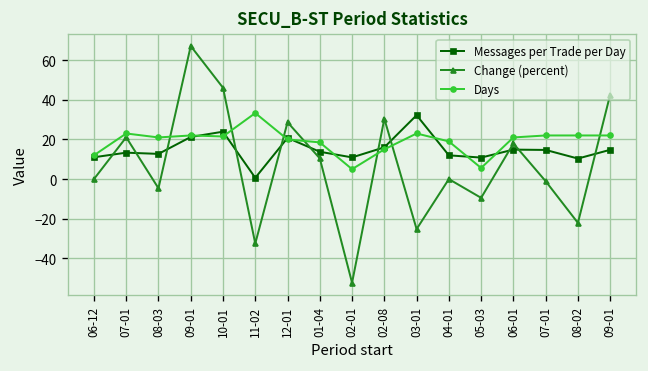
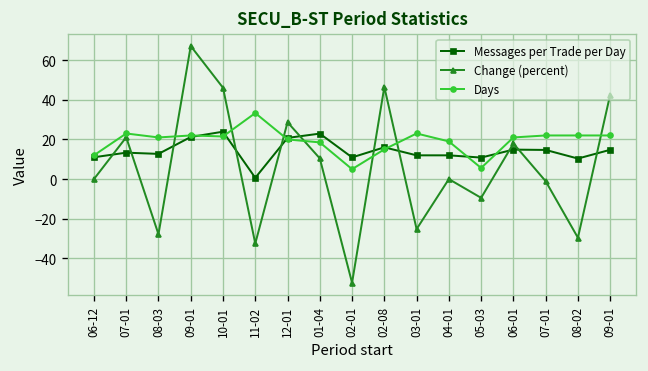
  {
    "Messages per Trade per Day": {
      "08-03": 13,
      "10-01": 24,
      "11-02": 1,
-     "01-04": 14,
+     "01-04": 23,
      "02-01": 11,
-     "03-01": 32,
+     "03-01": 12,
      "04-01": 12,
      "05-03": 11,
      "06-01": 15,
      "08-02": 10
    },
    "Change (percent)": {
      "06-12": 0,
-     "08-03": -5,
+     "08-03": -28,
      "10-01": 46,
      "11-02": -32,
      "12-01": 29,
      "01-04": 10,
      "02-01": -52,
-     "02-08": 30,
+     "02-08": 46,
      "03-01": -25,
      "04-01": 0,
      "05-03": -9,
      "06-01": 18,
-     "08-02": -22
+     "08-02": -30
    },
    "Days": {
      "08-03": 21,
      "10-01": 22,
      "11-02": 33,
      "01-04": 19,
      "02-01": 5,
      "03-01": 23,
      "04-01": 19,
      "05-03": 6,
      "06-01": 21,
      "08-02": 22
    }
  }
